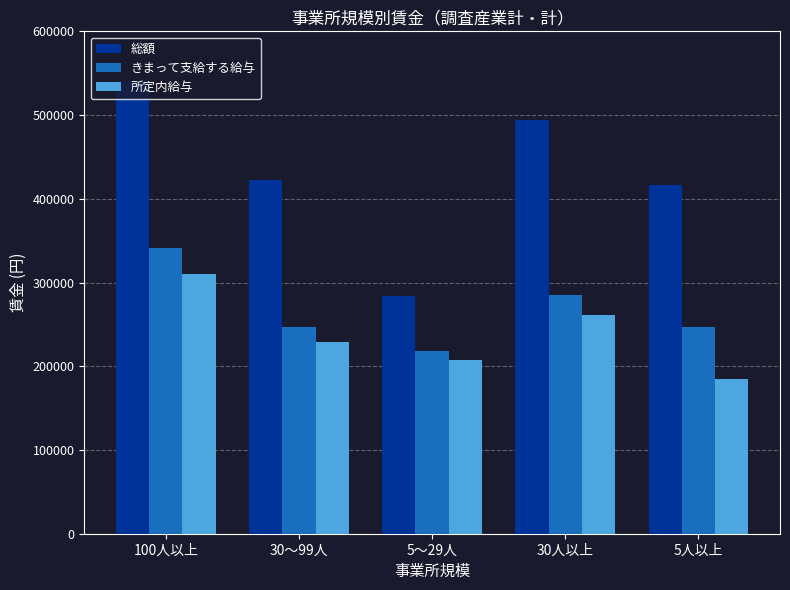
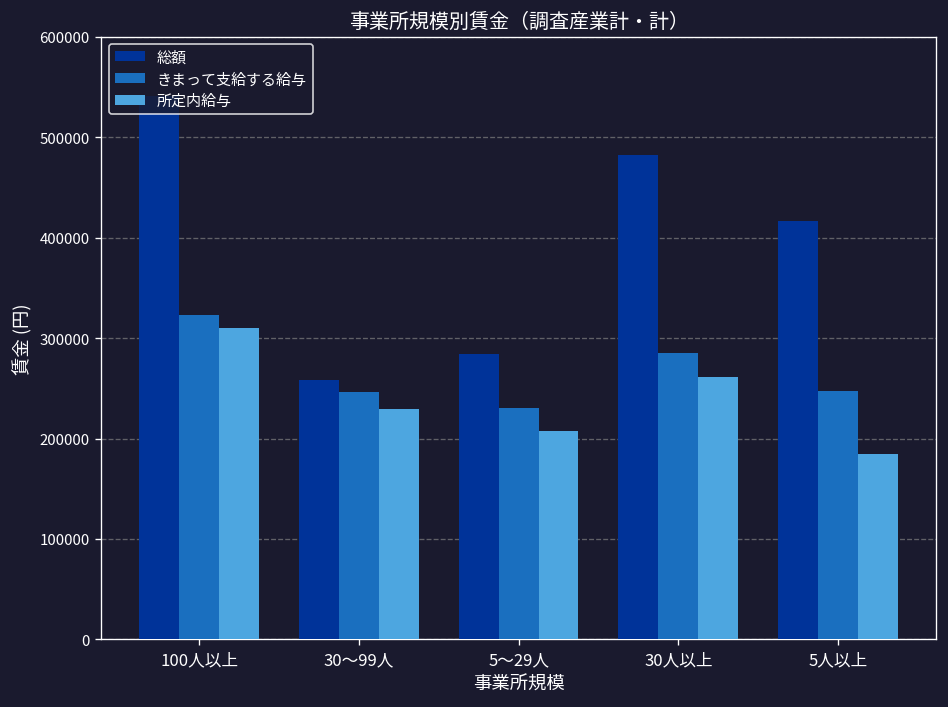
  {
    "総額": {
-     "30～99人": 420000,
+     "30～99人": 260000,
      "5～29人": 280000,
-     "30人以上": 490000,
+     "30人以上": 480000,
      "5人以上": 420000
    },
    "きまって支給する給与": {
-     "100人以上": 340000,
+     "100人以上": 320000,
      "30～99人": 250000,
-     "5～29人": 220000,
+     "5～29人": 230000,
      "30人以上": 290000,
      "5人以上": 250000
    },
    "所定内給与": {
      "100人以上": 310000,
      "30～99人": 230000,
      "5～29人": 210000,
      "30人以上": 260000,
      "5人以上": 180000
    }
  }
